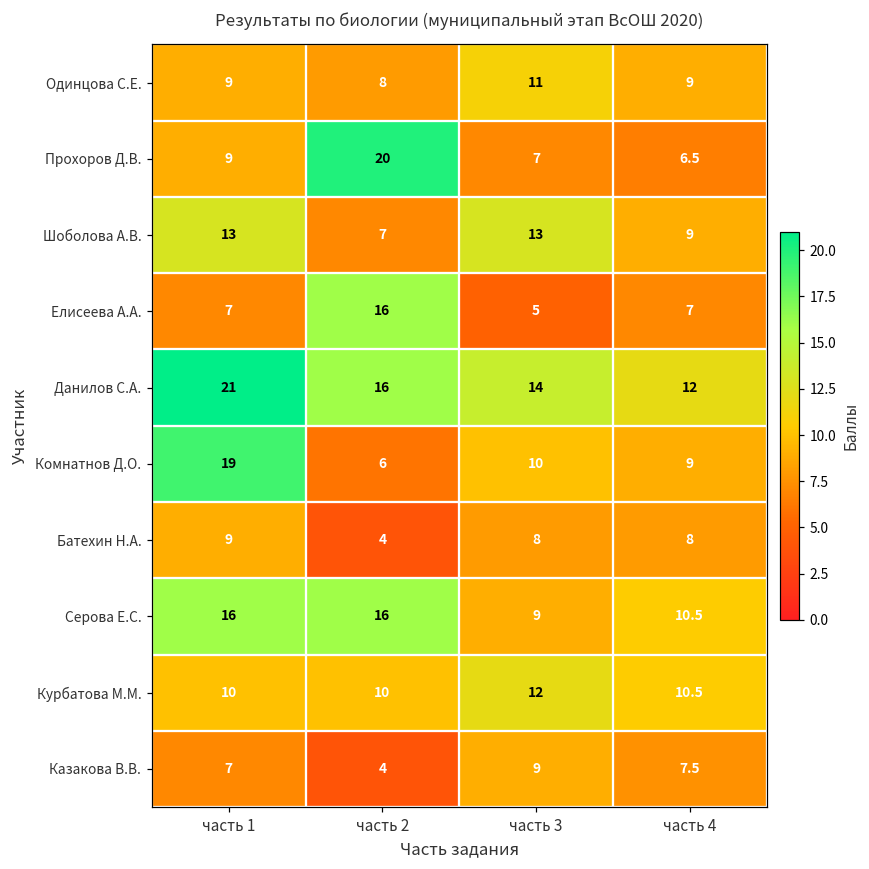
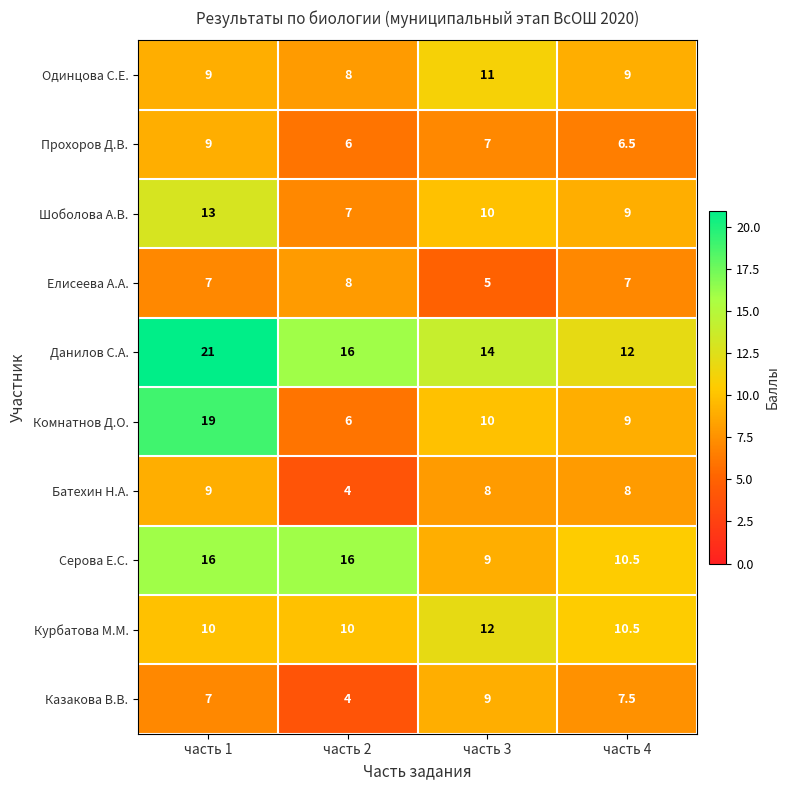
  {
    "Одинцова С.Е.": {
      "часть 1": 9,
      "часть 2": 8,
      "часть 3": 11,
      "часть 4": 9
    },
    "Прохоров Д.В.": {
      "часть 1": 9,
-     "часть 2": 20,
+     "часть 2": 6,
      "часть 3": 7,
      "часть 4": 6.5
    },
    "Шоболова А.В.": {
      "часть 1": 13,
      "часть 2": 7,
-     "часть 3": 13,
+     "часть 3": 10,
      "часть 4": 9
    },
    "Елисеева А.А.": {
      "часть 1": 7,
-     "часть 2": 16,
+     "часть 2": 8,
      "часть 3": 5,
      "часть 4": 7
    },
    "Данилов С.А.": {
      "часть 1": 21,
      "часть 2": 16,
      "часть 3": 14,
      "часть 4": 12
    },
    "Комнатнов Д.О.": {
      "часть 1": 19,
      "часть 2": 6,
      "часть 3": 10,
      "часть 4": 9
    },
    "Батехин Н.А.": {
      "часть 1": 9,
      "часть 2": 4,
      "часть 3": 8,
      "часть 4": 8
    },
    "Серова Е.С.": {
      "часть 1": 16,
      "часть 2": 16,
      "часть 3": 9,
      "часть 4": 10.5
    },
    "Курбатова М.М.": {
      "часть 1": 10,
      "часть 2": 10,
      "часть 3": 12,
      "часть 4": 10.5
    },
    "Казакова В.В.": {
      "часть 1": 7,
      "часть 2": 4,
      "часть 3": 9,
      "часть 4": 7.5
    }
  }
